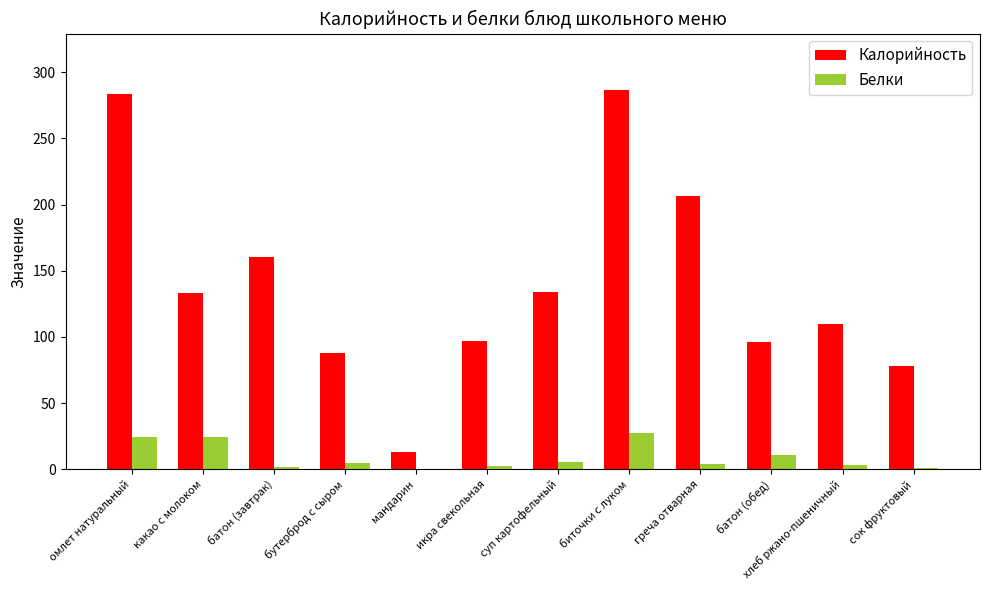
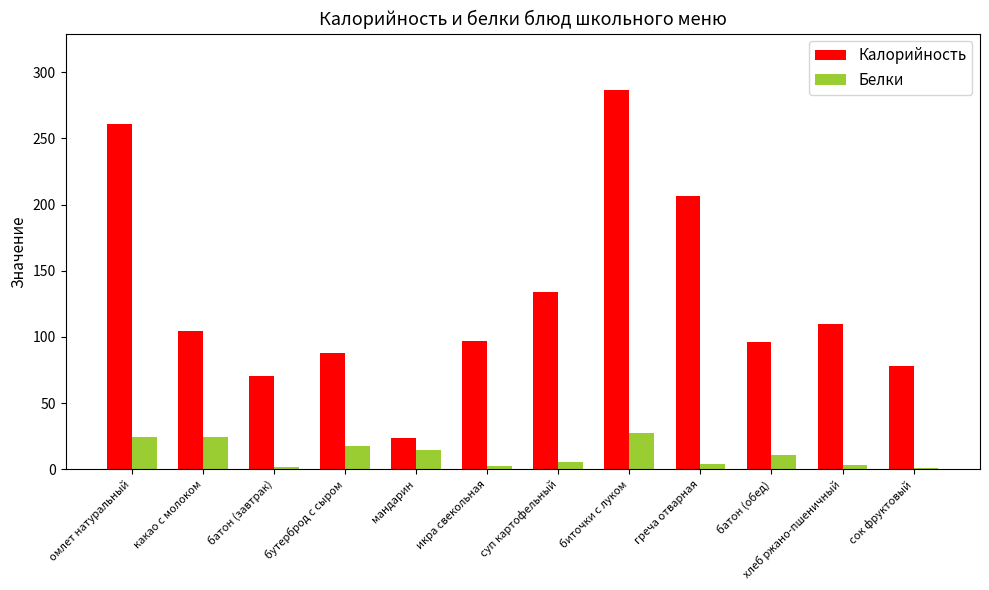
  {
    "Калорийность": {
-     "омлет натуральный": 283,
-     "какао с молоком": 133,
-     "батон (завтрак)": 160,
+     "омлет натуральный": 261,
+     "какао с молоком": 105,
+     "батон (завтрак)": 70,
      "бутерброд с сыром": 88,
-     "мандарин": 13,
+     "мандарин": 23,
      "икра свекольная": 97,
      "суп картофельный": 134,
      "биточки с луком": 286,
      "греча отварная": 207,
      "батон (обед)": 96,
      "хлеб ржано-пшеничный": 110,
      "сок фруктовый": 78
    },
    "Белки": {
      "омлет натуральный": 25,
      "какао с молоком": 24,
      "батон (завтрак)": 2,
-     "бутерброд с сыром": 5,
-     "мандарин": 1,
+     "бутерброд с сыром": 18,
+     "мандарин": 15,
      "икра свекольная": 2,
      "суп картофельный": 5,
      "биточки с луком": 27,
      "греча отварная": 4,
      "батон (обед)": 11,
      "хлеб ржано-пшеничный": 3
    }
  }
